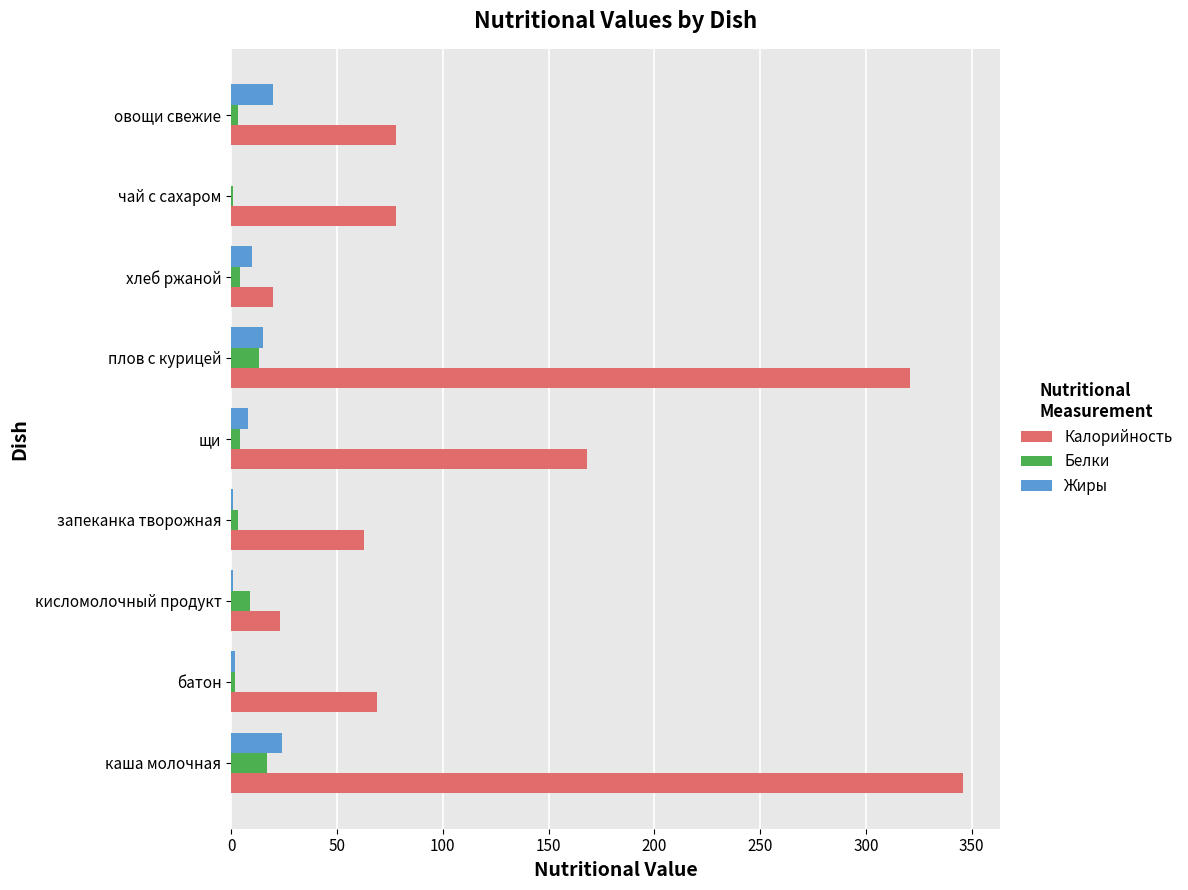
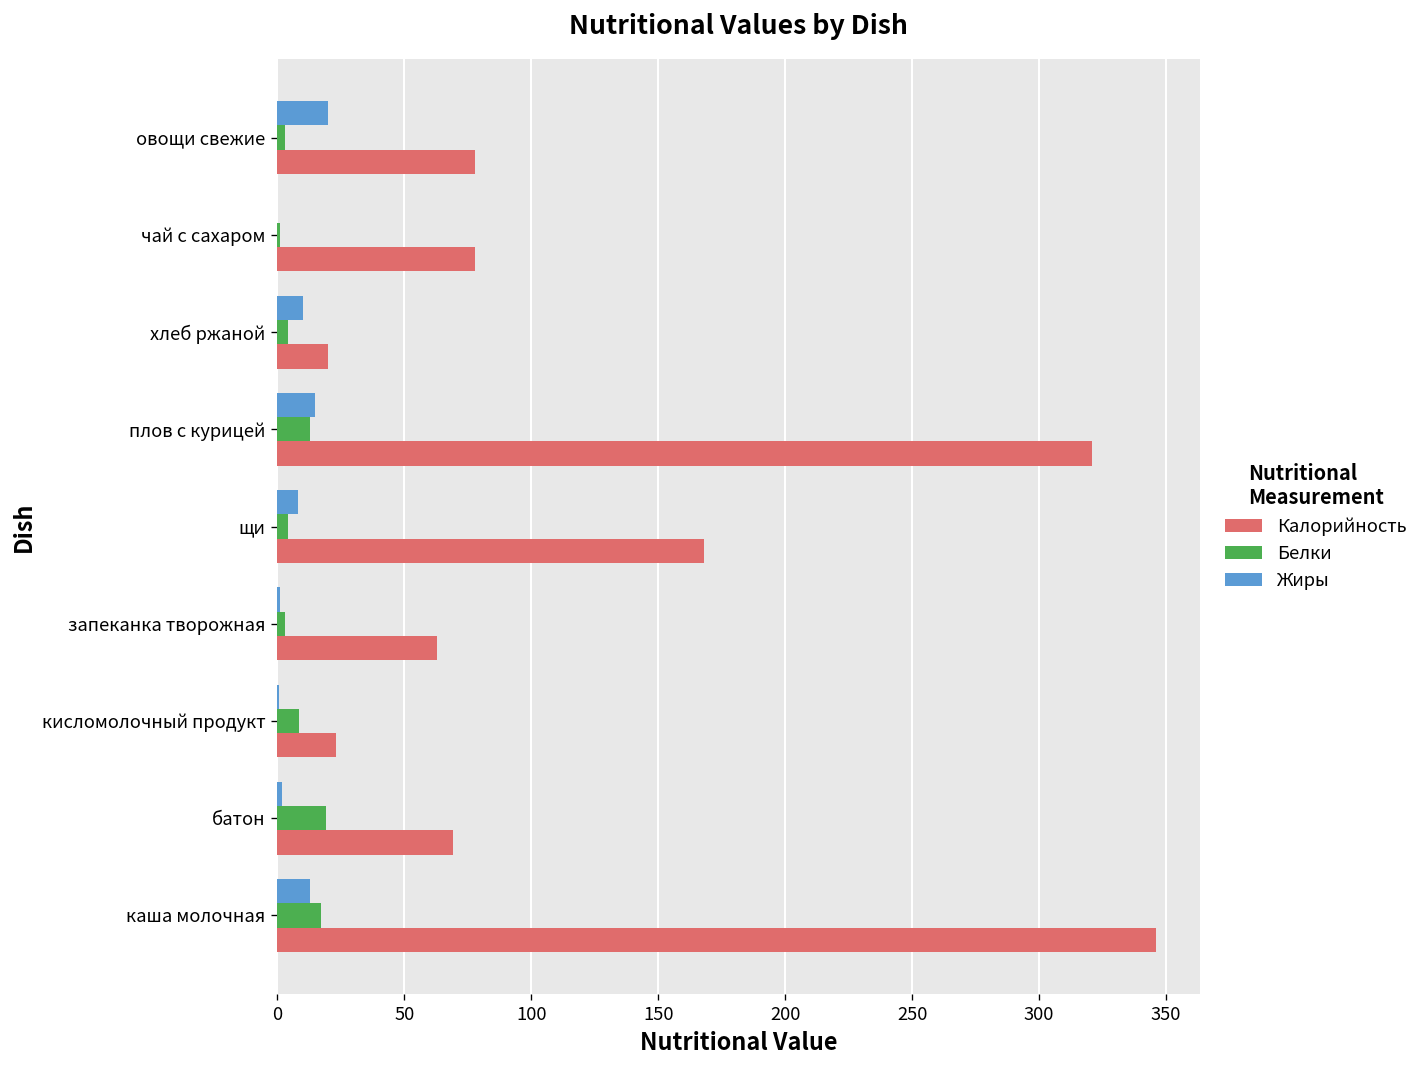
  {
    "Калорийность": {
      "овощи свежие": 78,
      "чай с сахаром": 78,
      "хлеб ржаной": 20,
      "плов с курицей": 321,
      "щи": 168,
      "запеканка творожная": 63,
      "кисломолочный продукт": 23,
      "батон": 69,
      "каша молочная": 346
    },
    "Белки": {
      "овощи свежие": 3,
      "хлеб ржаной": 4,
      "плов с курицей": 13,
      "щи": 4,
      "запеканка творожная": 3,
      "кисломолочный продукт": 9,
-     "батон": 2,
+     "батон": 19,
      "каша молочная": 17
    },
    "Жиры": {
      "овощи свежие": 20,
      "чай с сахаром": 0,
      "хлеб ржаной": 10,
      "плов с курицей": 15,
      "щи": 8,
      "батон": 2,
-     "каша молочная": 24
+     "каша молочная": 13
    }
  }
